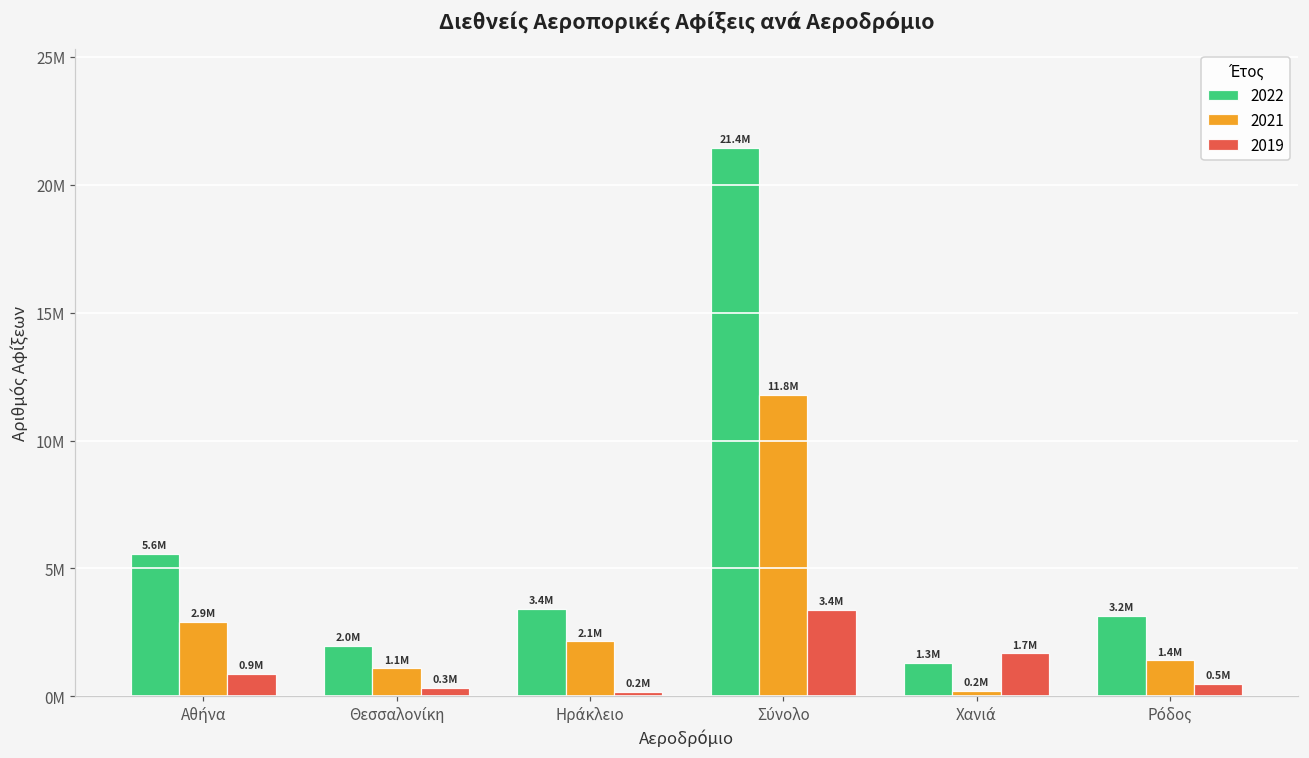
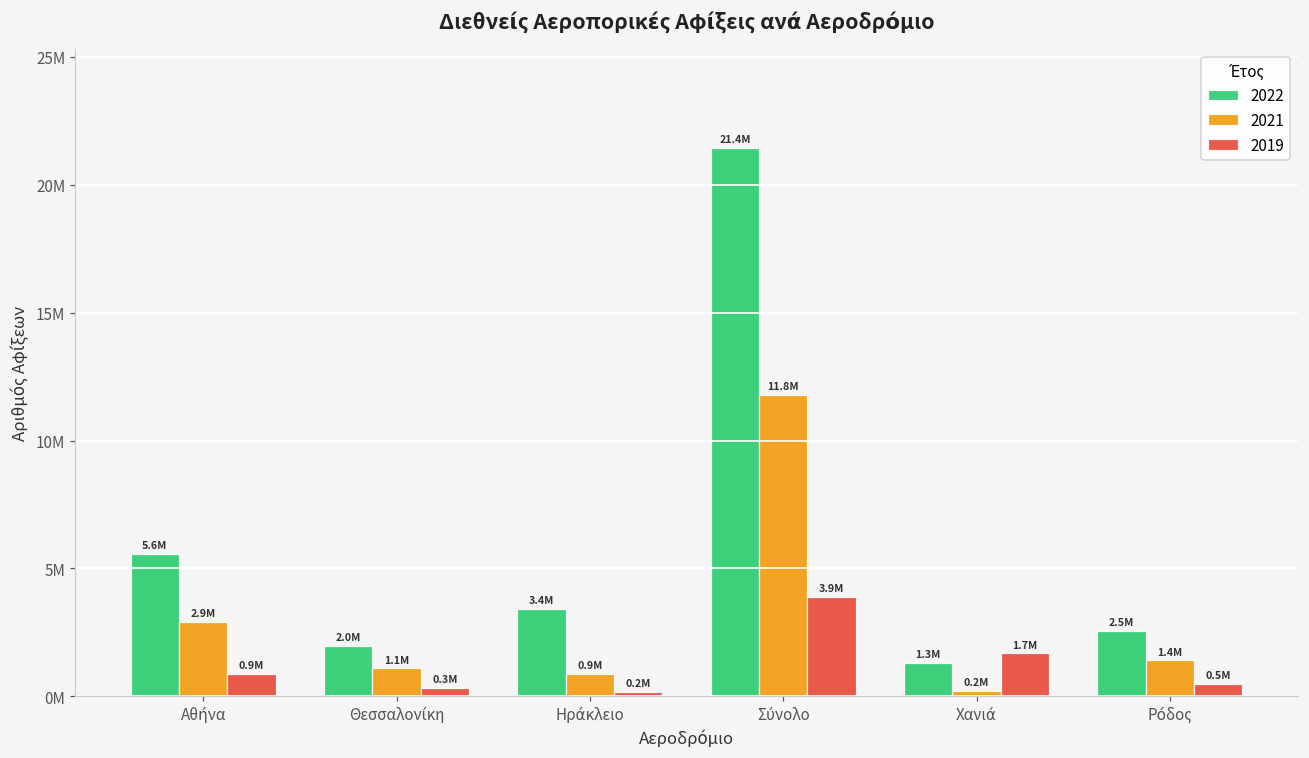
  {
    "2022": {
      "Αθήνα": "5.6M",
      "Θεσσαλονίκη": "2.0M",
      "Ηράκλειο": "3.4M",
      "Σύνολο": "21.4M",
      "Χανιά": "1.3M",
-     "Ρόδος": "3.2M"
+     "Ρόδος": "2.5M"
    },
    "2021": {
      "Αθήνα": "2.9M",
      "Θεσσαλονίκη": "1.1M",
-     "Ηράκλειο": "2.1M",
+     "Ηράκλειο": "0.9M",
      "Σύνολο": "11.8M",
      "Χανιά": "0.2M",
      "Ρόδος": "1.4M"
    },
    "2019": {
      "Αθήνα": "0.9M",
      "Θεσσαλονίκη": "0.3M",
      "Ηράκλειο": "0.2M",
-     "Σύνολο": "3.4M",
+     "Σύνολο": "3.9M",
      "Χανιά": "1.7M",
      "Ρόδος": "0.5M"
    }
  }
